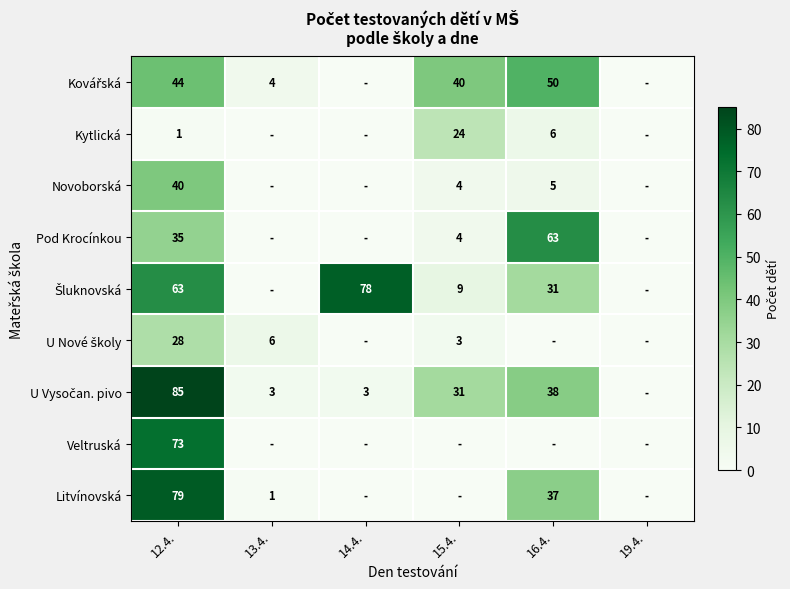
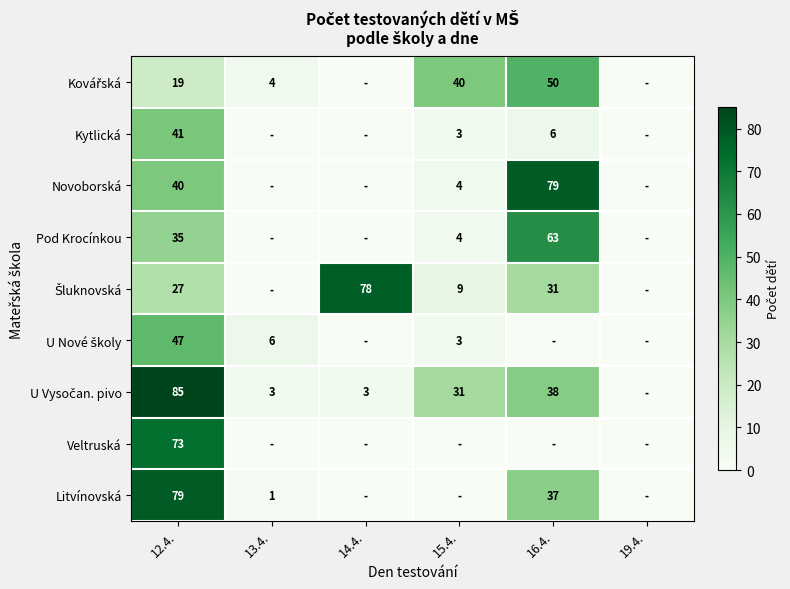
  {
    "Kovářská": {
-     "12.4.": 44,
+     "12.4.": 19,
      "13.4.": 4,
      "15.4.": 40,
      "16.4.": 50
    },
    "Kytlická": {
-     "12.4.": 1,
-     "15.4.": 24,
+     "12.4.": 41,
+     "15.4.": 3,
      "16.4.": 6
    },
    "Novoborská": {
      "12.4.": 40,
      "15.4.": 4,
-     "16.4.": 5
+     "16.4.": 79
    },
    "Pod Krocínkou": {
      "12.4.": 35,
      "15.4.": 4,
      "16.4.": 63
    },
    "Šluknovská": {
-     "12.4.": 63,
+     "12.4.": 27,
      "14.4.": 78,
      "15.4.": 9,
      "16.4.": 31
    },
    "U Nové školy": {
-     "12.4.": 28,
+     "12.4.": 47,
      "13.4.": 6,
      "15.4.": 3
    },
    "U Vysočan. pivo": {
      "12.4.": 85,
      "13.4.": 3,
      "14.4.": 3,
      "15.4.": 31,
      "16.4.": 38
    },
    "Veltruská": {
      "12.4.": 73
    },
    "Litvínovská": {
      "12.4.": 79,
      "13.4.": 1,
      "16.4.": 37
    }
  }
